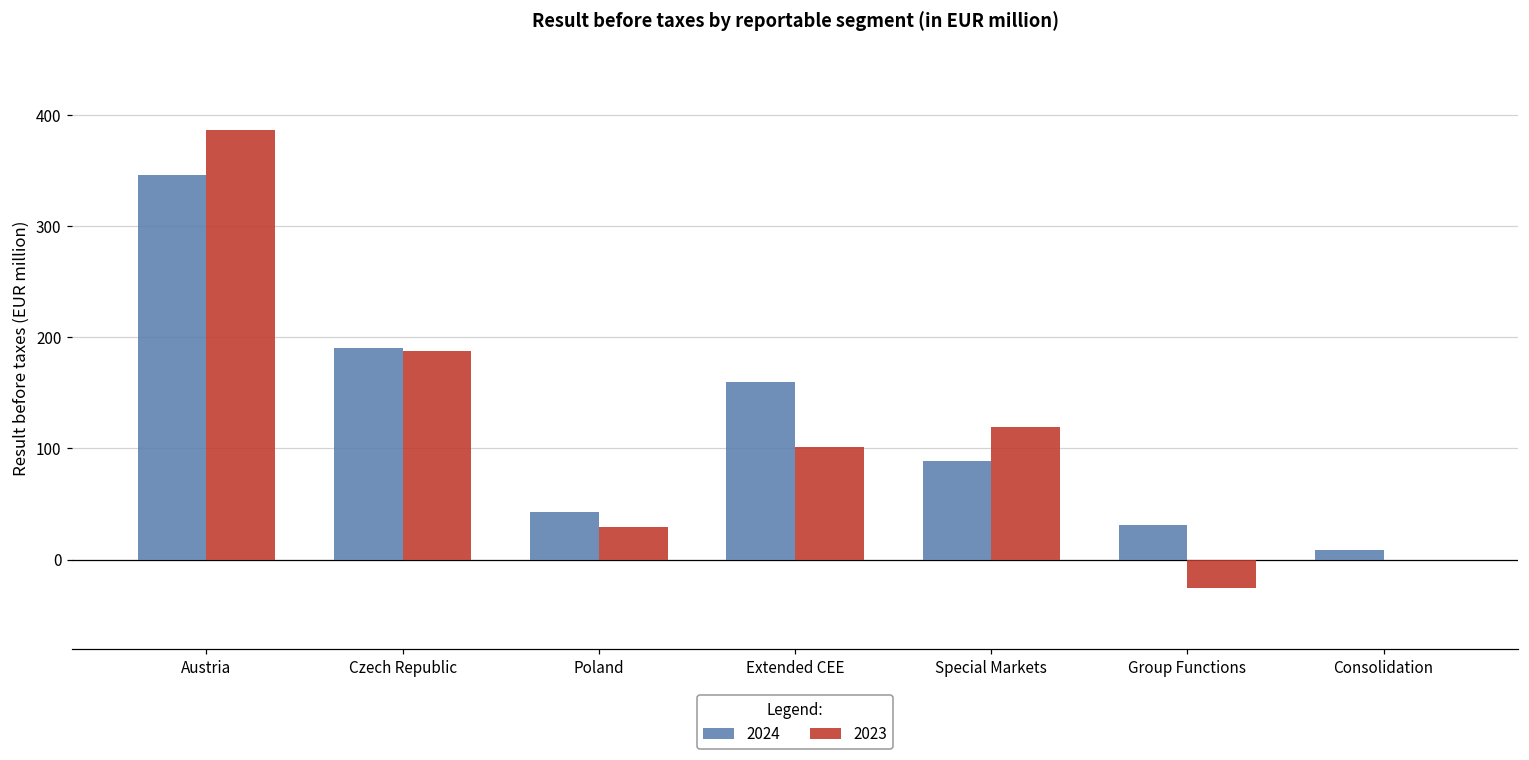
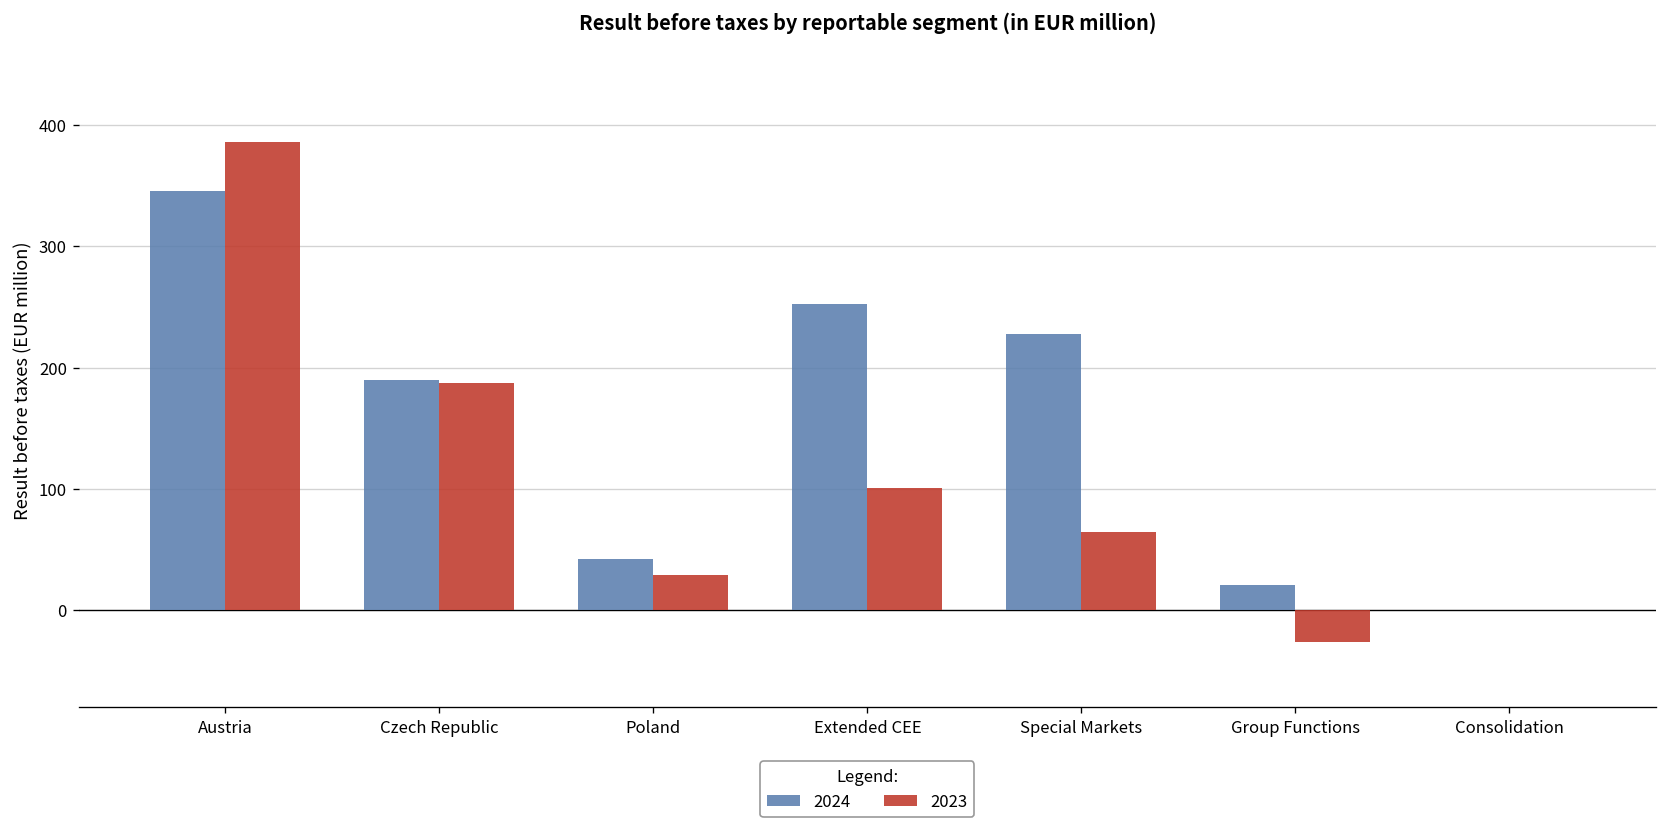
  {
    "2024": {
      "Austria": 346,
      "Czech Republic": 190,
      "Poland": 43,
-     "Extended CEE": 160,
-     "Special Markets": 89,
-     "Group Functions": 31,
-     "Consolidation": 9
+     "Extended CEE": 253,
+     "Special Markets": 228,
+     "Group Functions": 21,
+     "Consolidation": 0
    },
    "2023": {
      "Austria": 386,
      "Czech Republic": 188,
      "Poland": 29,
      "Extended CEE": 101,
-     "Special Markets": 119,
+     "Special Markets": 64,
      "Group Functions": -26,
      "Consolidation": 0
    }
  }
